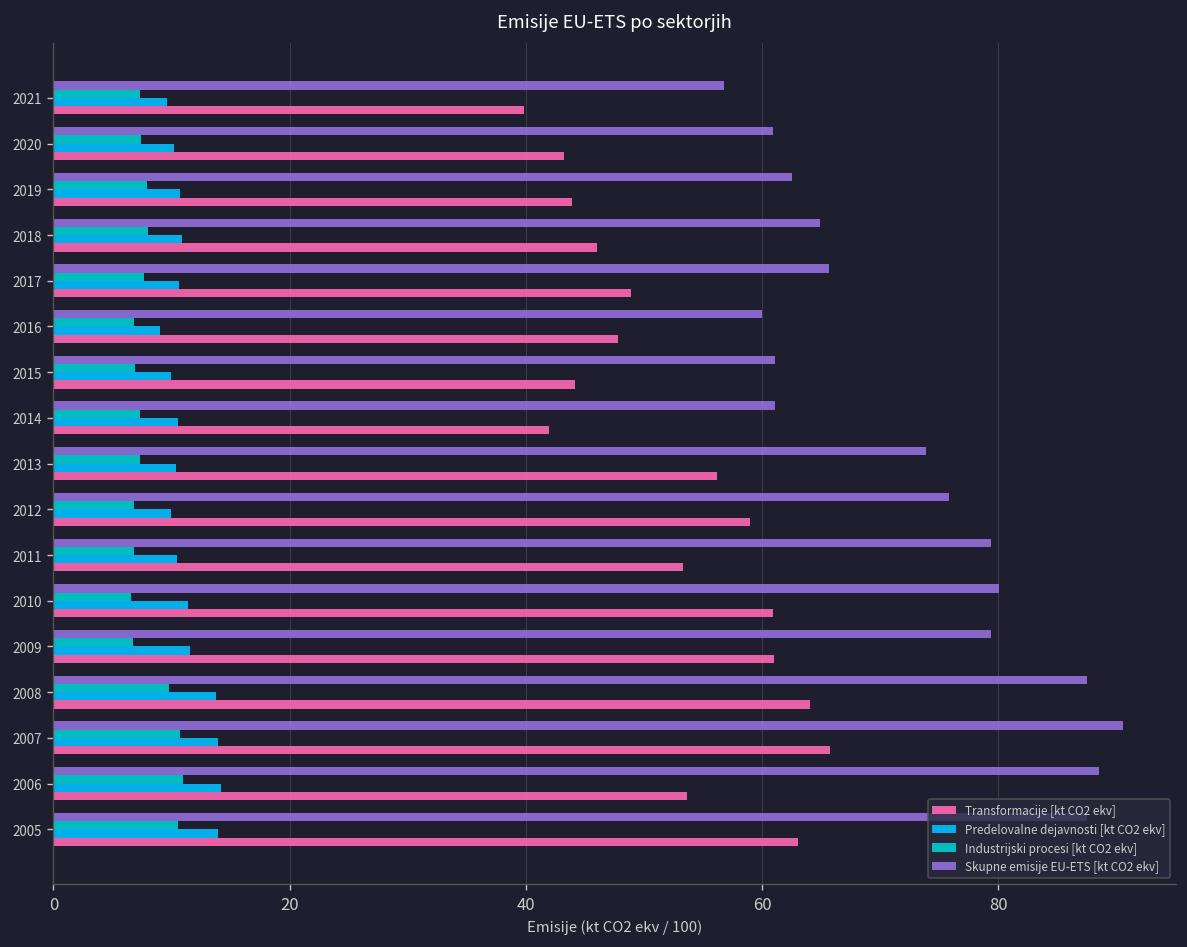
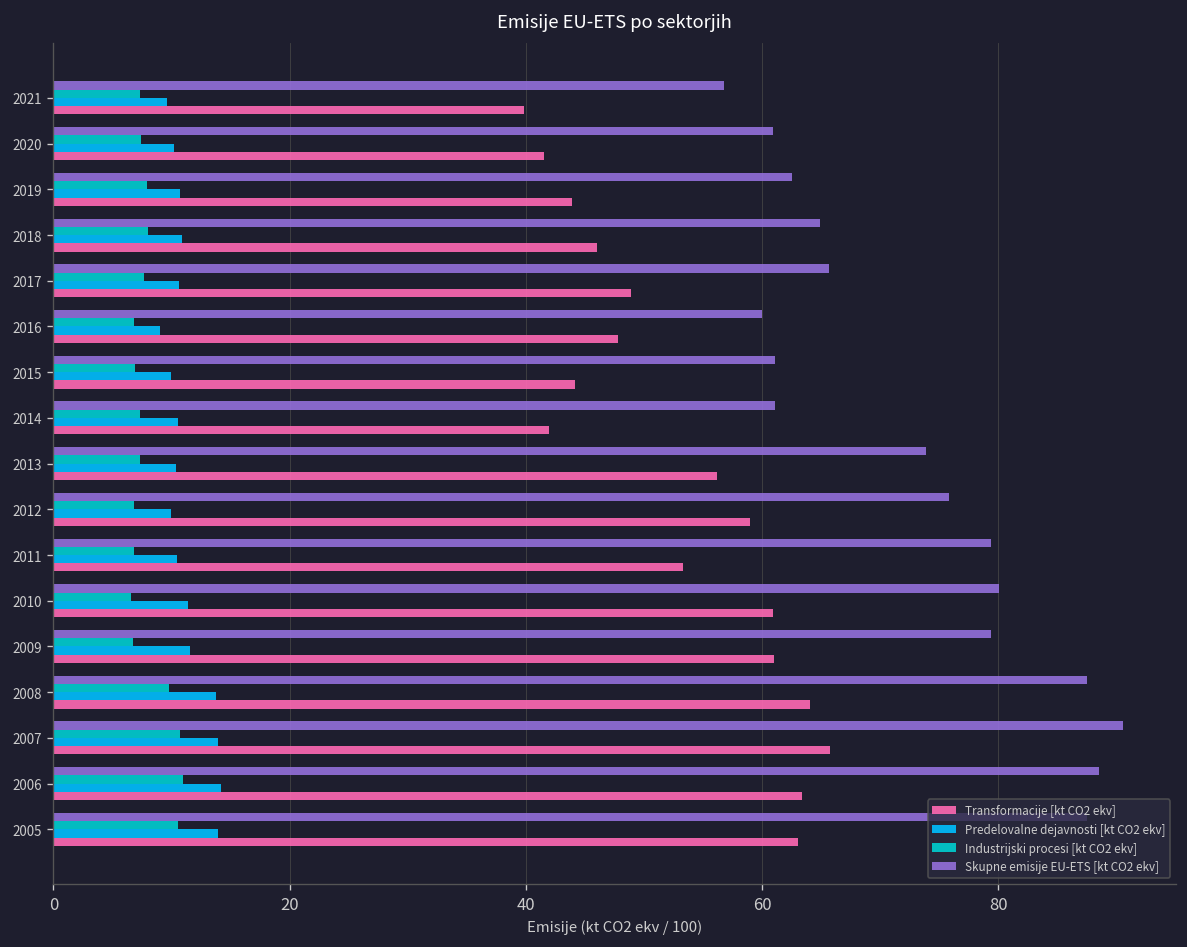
  {
    "Transformacije [kt CO2 ekv]": {
      "2021": 40,
-     "2020": 43,
+     "2020": 42,
      "2019": 44,
      "2018": 46,
      "2017": 49,
      "2016": 48,
      "2015": 44,
      "2014": 42,
      "2013": 56,
      "2012": 59,
      "2011": 53,
      "2010": 61,
      "2009": 61,
      "2008": 64,
      "2007": 66,
-     "2006": 54,
+     "2006": 63,
      "2005": 63
    },
    "Skupne emisije EU-ETS [kt CO2 ekv]": {
      "2021": 57,
      "2020": 61,
      "2019": 63,
      "2018": 65,
      "2017": 66,
      "2016": 60,
      "2015": 61,
      "2014": 61,
      "2013": 74,
      "2012": 76,
      "2011": 79,
      "2010": 80,
      "2009": 79,
      "2008": 88,
      "2007": 91,
      "2006": 89
    }
  }
